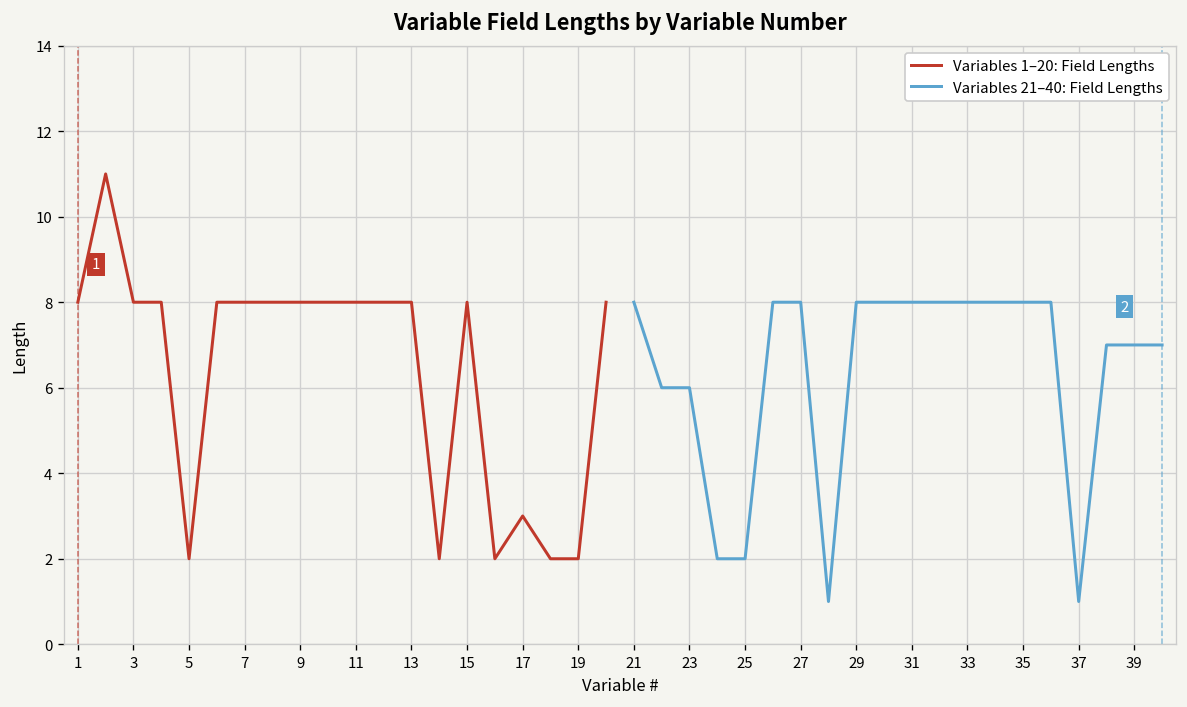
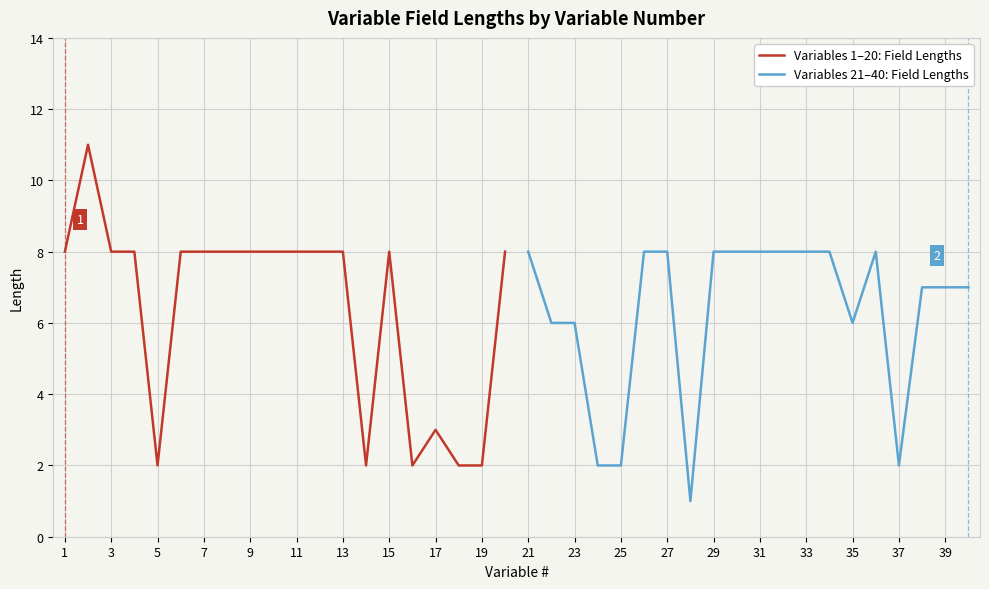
  {
    "Variables 1–20: Field Lengths": {
      "1": 8,
      "3": 8,
      "5": 2,
      "7": 8,
      "9": 8,
      "11": 8,
      "13": 8,
      "15": 8,
      "17": 3,
      "19": 2
    },
    "Variables 21–40: Field Lengths": {
      "21": 8,
      "23": 6,
      "25": 2,
      "27": 8,
      "29": 8,
      "31": 8,
      "33": 8,
-     "35": 8,
-     "37": 1,
+     "35": 6,
+     "37": 2,
      "39": 7
    }
  }
